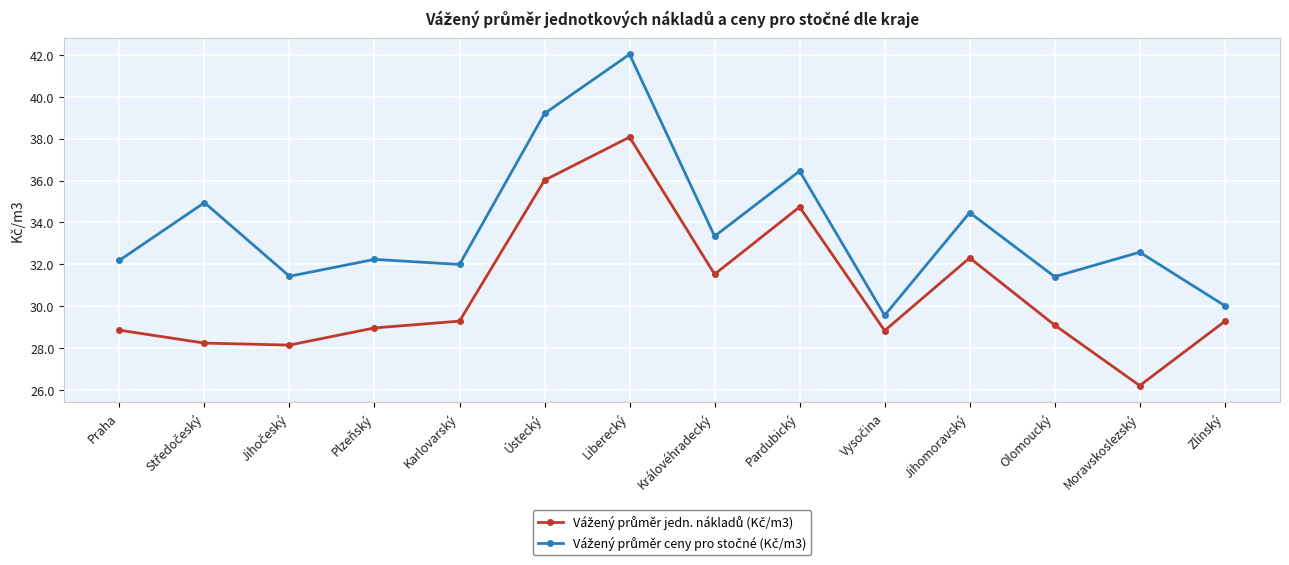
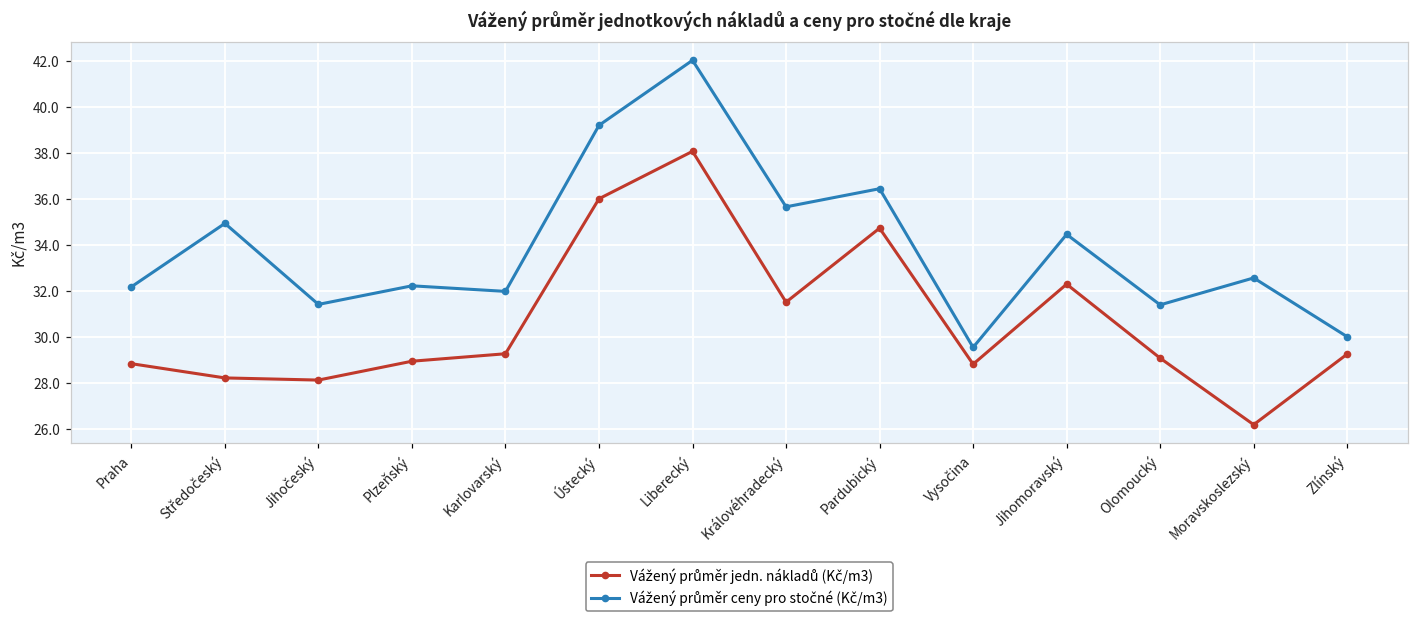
  {
    "Vážený průměr jedn. nákladů (Kč/m3)": {
      "Praha": 28.9,
      "Středočeský": 28.2,
      "Jihočeský": 28.1,
      "Plzeňský": 29.0,
      "Karlovarský": 29.3,
      "Ústecký": 36.0,
      "Liberecký": 38.1,
      "Královéhradecký": 31.5,
      "Pardubický": 34.7,
      "Vysočina": 28.8,
      "Jihomoravský": 32.3,
      "Olomoucký": 29.1,
      "Moravskoslezský": 26.2,
      "Zlínský": 29.3
    },
    "Vážený průměr ceny pro stočné (Kč/m3)": {
      "Praha": 32.2,
      "Středočeský": 34.9,
      "Jihočeský": 31.4,
      "Plzeňský": 32.2,
      "Karlovarský": 32.0,
      "Ústecký": 39.2,
      "Liberecký": 42.0,
-     "Královéhradecký": 33.3,
+     "Královéhradecký": 35.7,
      "Pardubický": 36.5,
      "Vysočina": 29.6,
      "Jihomoravský": 34.5,
      "Olomoucký": 31.4,
      "Moravskoslezský": 32.6,
      "Zlínský": 30.0
    }
  }
